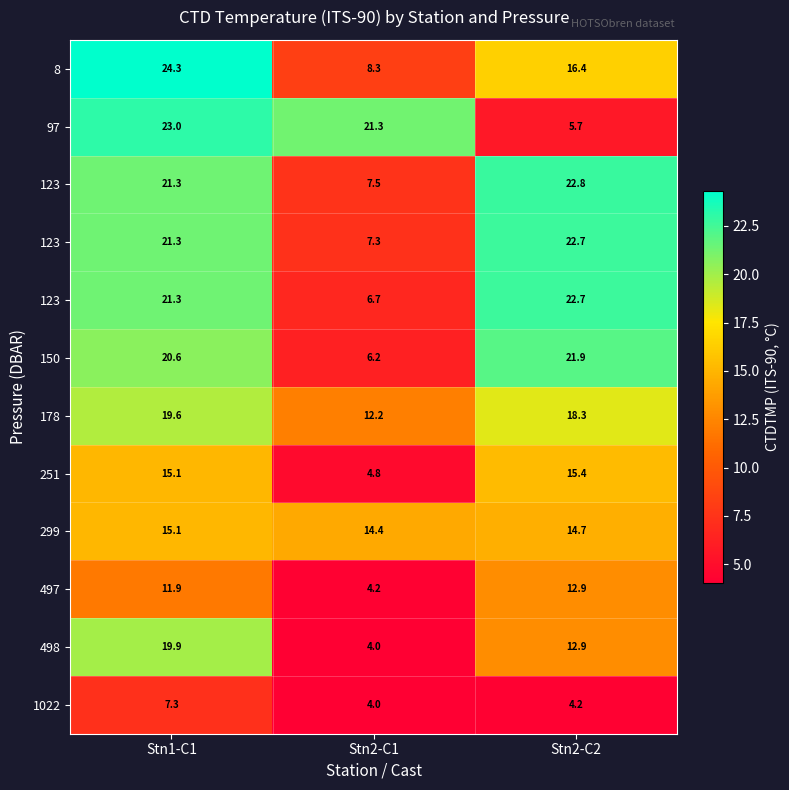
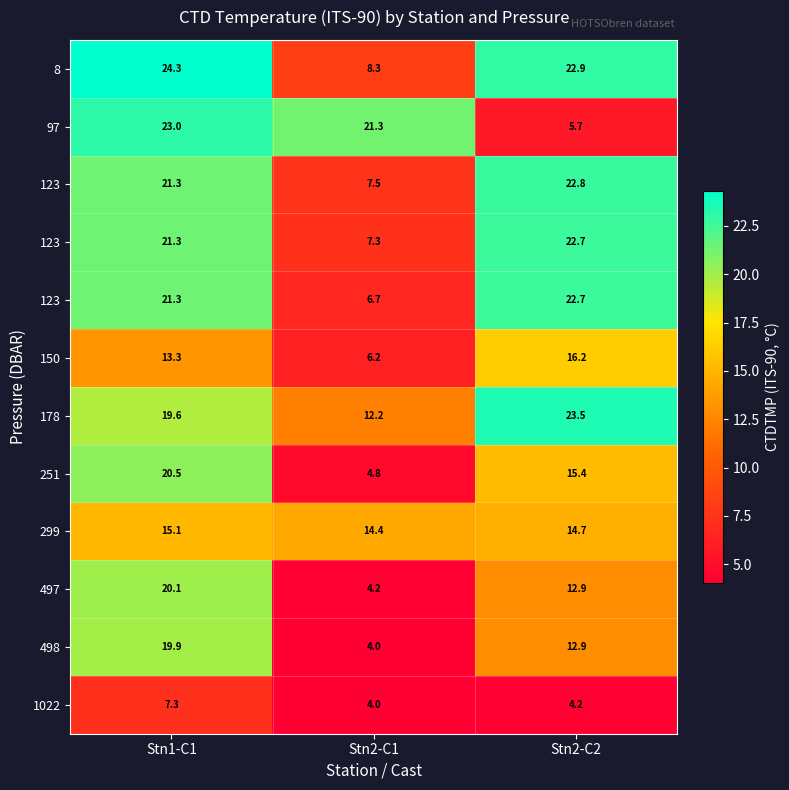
  {
    "8": {
      "Stn1-C1": 24.3,
      "Stn2-C1": 8.3,
-     "Stn2-C2": 16.4
+     "Stn2-C2": 22.9
    },
    "97": {
      "Stn1-C1": 23.0,
      "Stn2-C1": 21.3,
      "Stn2-C2": 5.7
    },
    "150": {
-     "Stn1-C1": 20.6,
+     "Stn1-C1": 13.3,
      "Stn2-C1": 6.2,
-     "Stn2-C2": 21.9
+     "Stn2-C2": 16.2
    },
    "178": {
      "Stn1-C1": 19.6,
      "Stn2-C1": 12.2,
-     "Stn2-C2": 18.3
+     "Stn2-C2": 23.5
    },
    "251": {
-     "Stn1-C1": 15.1,
+     "Stn1-C1": 20.5,
      "Stn2-C1": 4.8,
      "Stn2-C2": 15.4
    },
    "299": {
      "Stn1-C1": 15.1,
      "Stn2-C1": 14.4,
      "Stn2-C2": 14.7
    },
    "497": {
-     "Stn1-C1": 11.9,
+     "Stn1-C1": 20.1,
      "Stn2-C1": 4.2,
      "Stn2-C2": 12.9
    },
    "498": {
      "Stn1-C1": 19.9,
      "Stn2-C1": 4.0,
      "Stn2-C2": 12.9
    },
    "1022": {
      "Stn1-C1": 7.3,
      "Stn2-C1": 4.0,
      "Stn2-C2": 4.2
    }
  }
